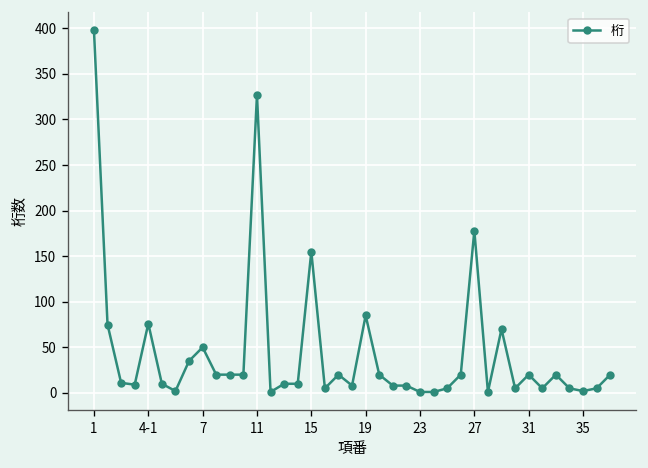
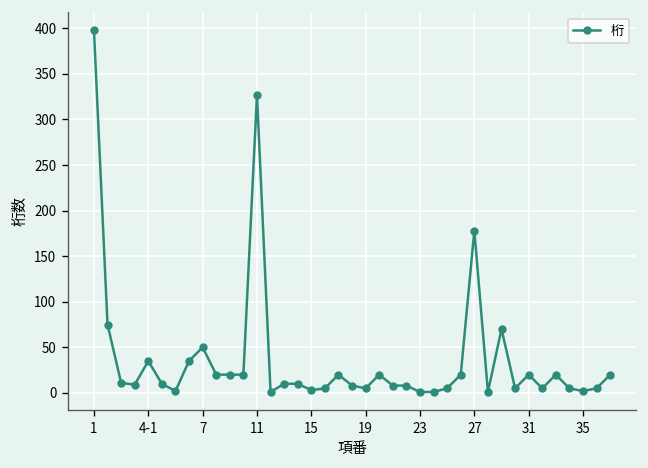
  {
    "1": 400,
-   "4-1": 80,
+   "4-1": 40,
    "7": 50,
    "11": 330,
-   "15": 160,
-   "19": 90,
+   "15": 0,
+   "19": 10,
    "23": 0,
    "27": 180,
    "31": 20,
    "35": 0
  }
